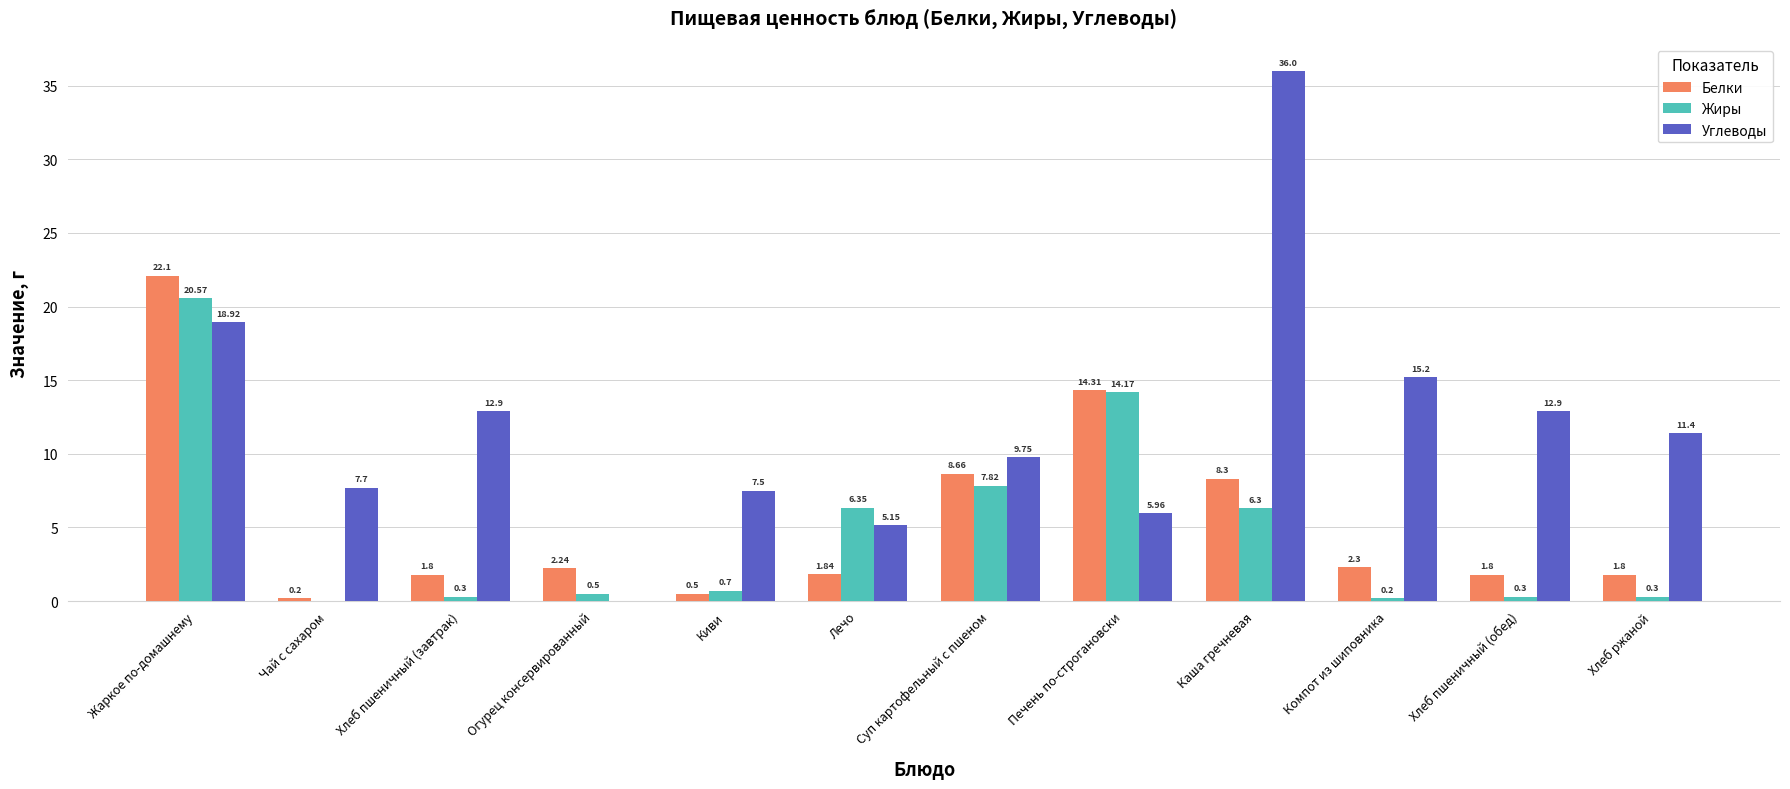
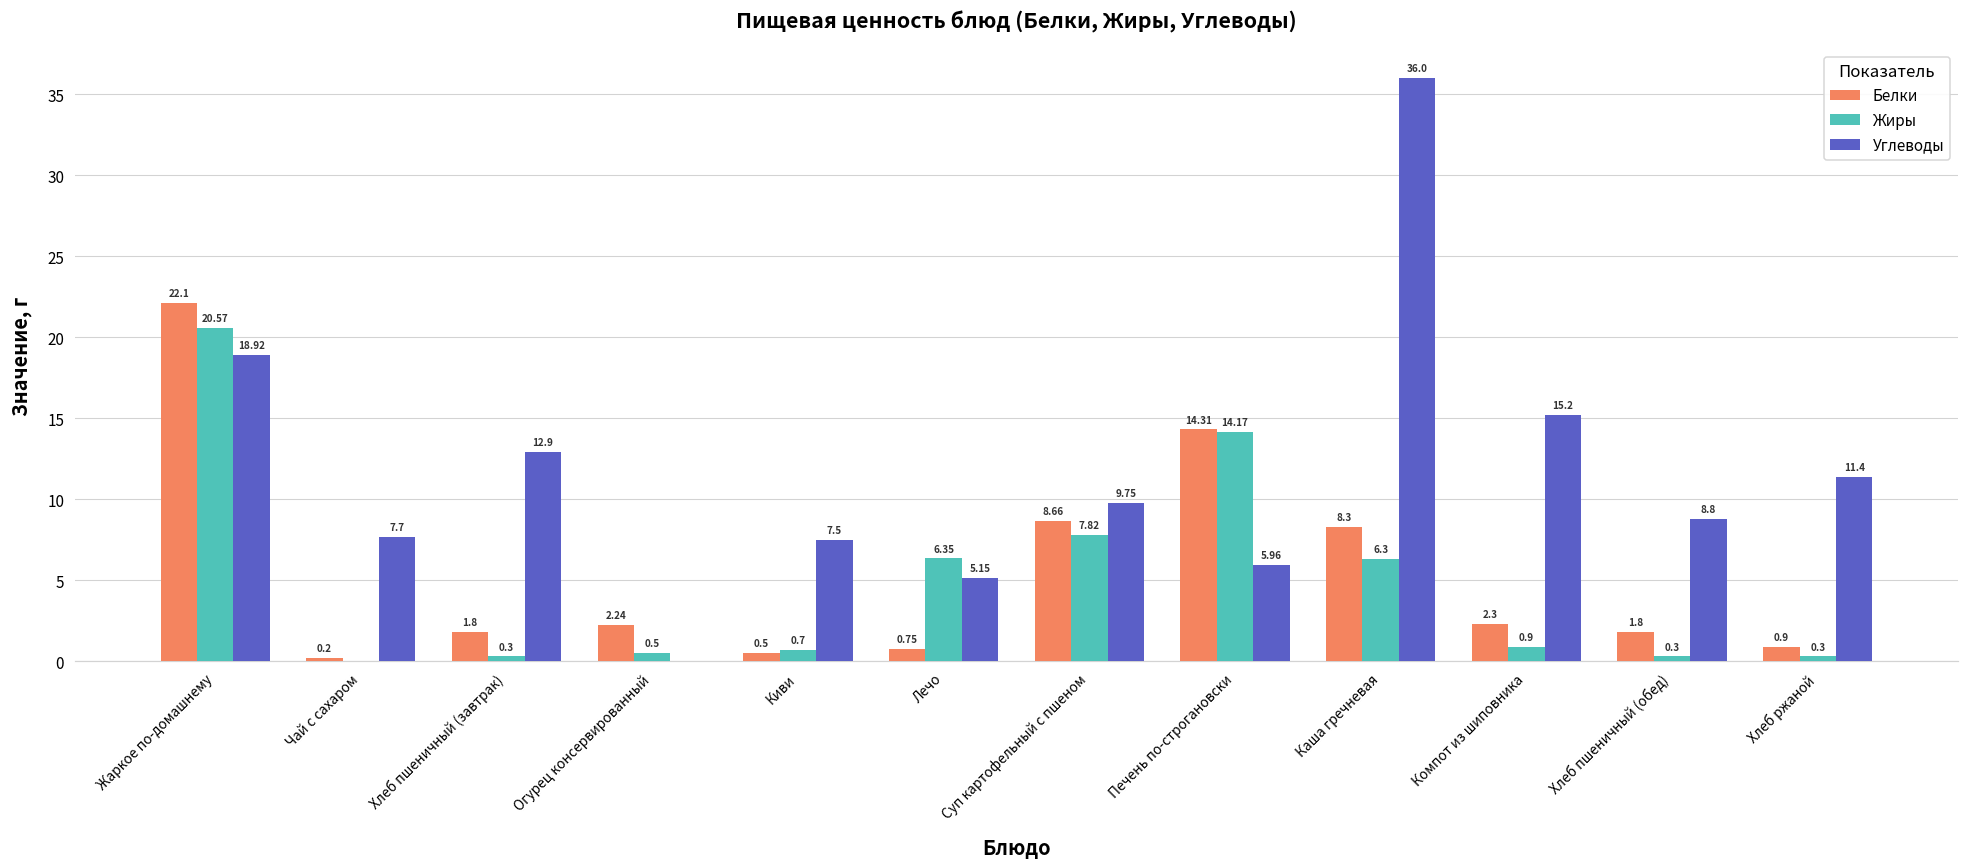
  {
    "Белки": {
      "Жаркое по-домашнему": 22.1,
      "Чай с сахаром": 0.2,
      "Хлеб пшеничный (завтрак)": 1.8,
      "Огурец консервированный": 2.24,
      "Киви": 0.5,
-     "Лечо": 1.84,
+     "Лечо": 0.75,
      "Суп картофельный с пшеном": 8.66,
      "Печень по-строгановски": 14.31,
      "Каша гречневая": 8.3,
      "Компот из шиповника": 2.3,
      "Хлеб пшеничный (обед)": 1.8,
-     "Хлеб ржаной": 1.8
+     "Хлеб ржаной": 0.9
    },
    "Жиры": {
      "Жаркое по-домашнему": 20.57,
      "Хлеб пшеничный (завтрак)": 0.3,
      "Огурец консервированный": 0.5,
      "Киви": 0.7,
      "Лечо": 6.35,
      "Суп картофельный с пшеном": 7.82,
      "Печень по-строгановски": 14.17,
      "Каша гречневая": 6.3,
-     "Компот из шиповника": 0.2,
+     "Компот из шиповника": 0.9,
      "Хлеб пшеничный (обед)": 0.3,
      "Хлеб ржаной": 0.3
    },
    "Углеводы": {
      "Жаркое по-домашнему": 18.92,
      "Чай с сахаром": 7.7,
      "Хлеб пшеничный (завтрак)": 12.9,
      "Киви": 7.5,
      "Лечо": 5.15,
      "Суп картофельный с пшеном": 9.75,
      "Печень по-строгановски": 5.96,
      "Каша гречневая": 36.0,
      "Компот из шиповника": 15.2,
-     "Хлеб пшеничный (обед)": 12.9,
+     "Хлеб пшеничный (обед)": 8.8,
      "Хлеб ржаной": 11.4
    }
  }
